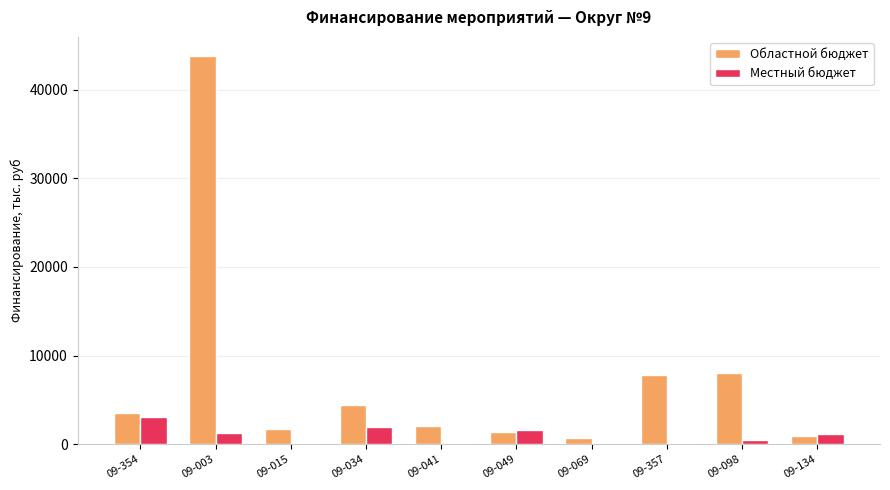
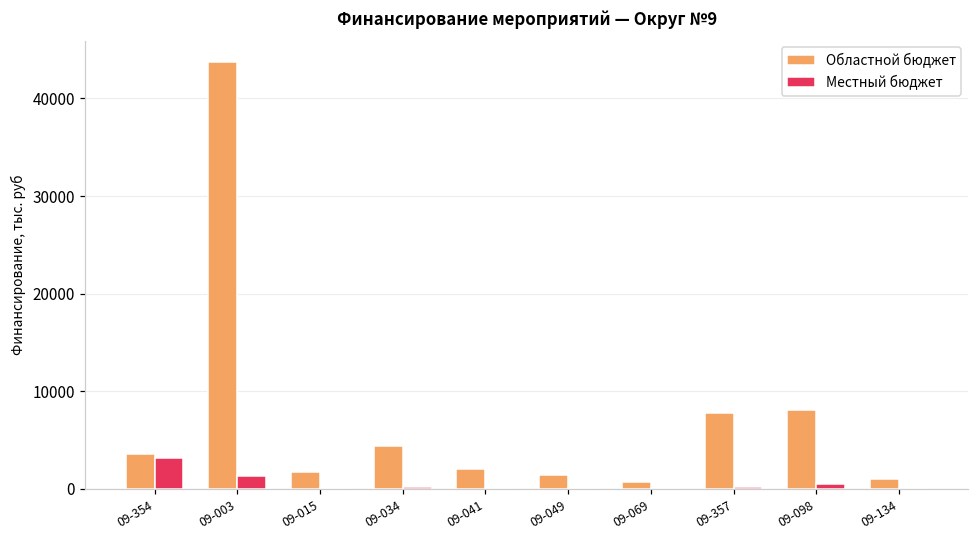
  {
    "Областной бюджет": {
      "09-354": 4000,
      "09-003": 44000,
      "09-015": 2000,
      "09-034": 4000,
      "09-041": 2000,
      "09-049": 1000,
      "09-069": 1000,
      "09-357": 8000,
      "09-098": 8000,
      "09-134": 1000
    },
    "Местный бюджет": {
      "09-354": 3000,
      "09-003": 1000,
-     "09-034": 2000,
-     "09-049": 2000,
+     "09-034": 0,
+     "09-049": 0,
      "09-098": 0,
-     "09-134": 1000
+     "09-134": 0
    }
  }
